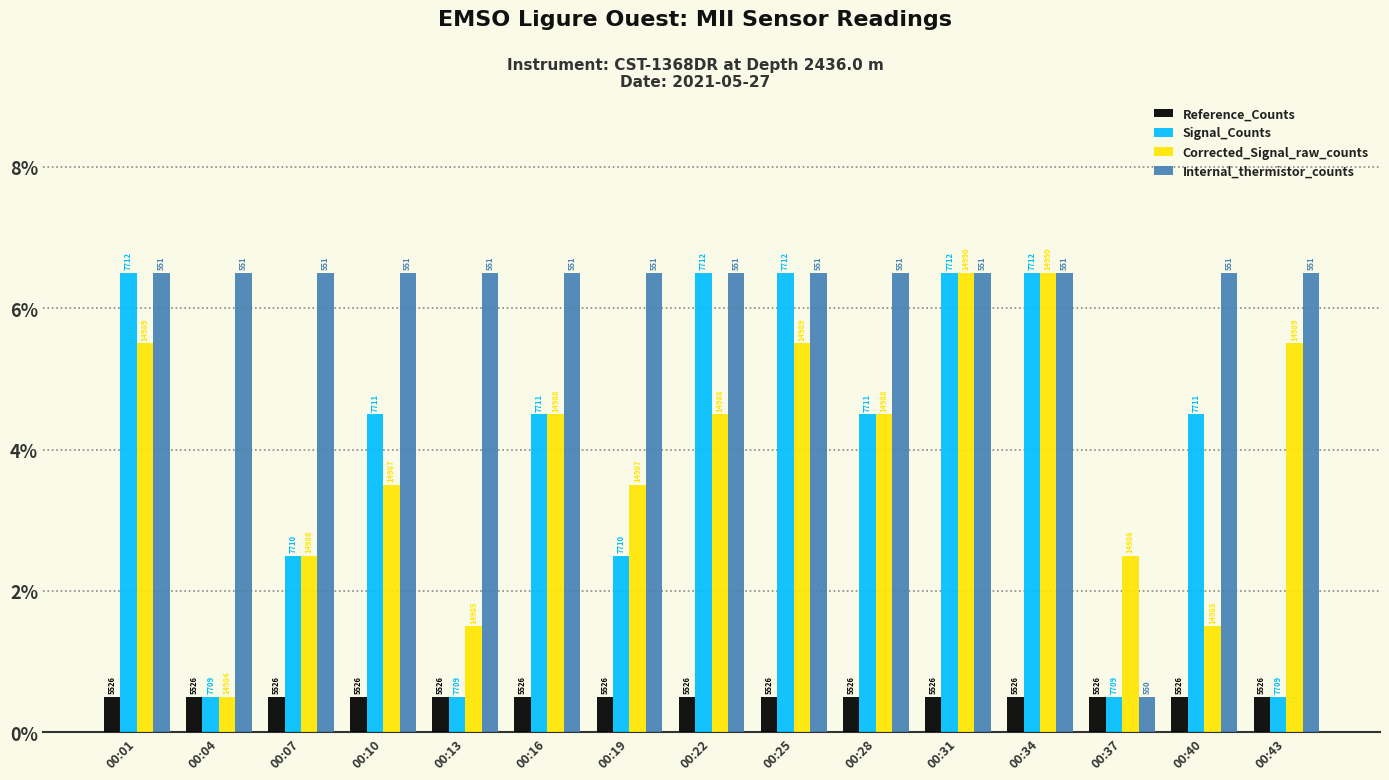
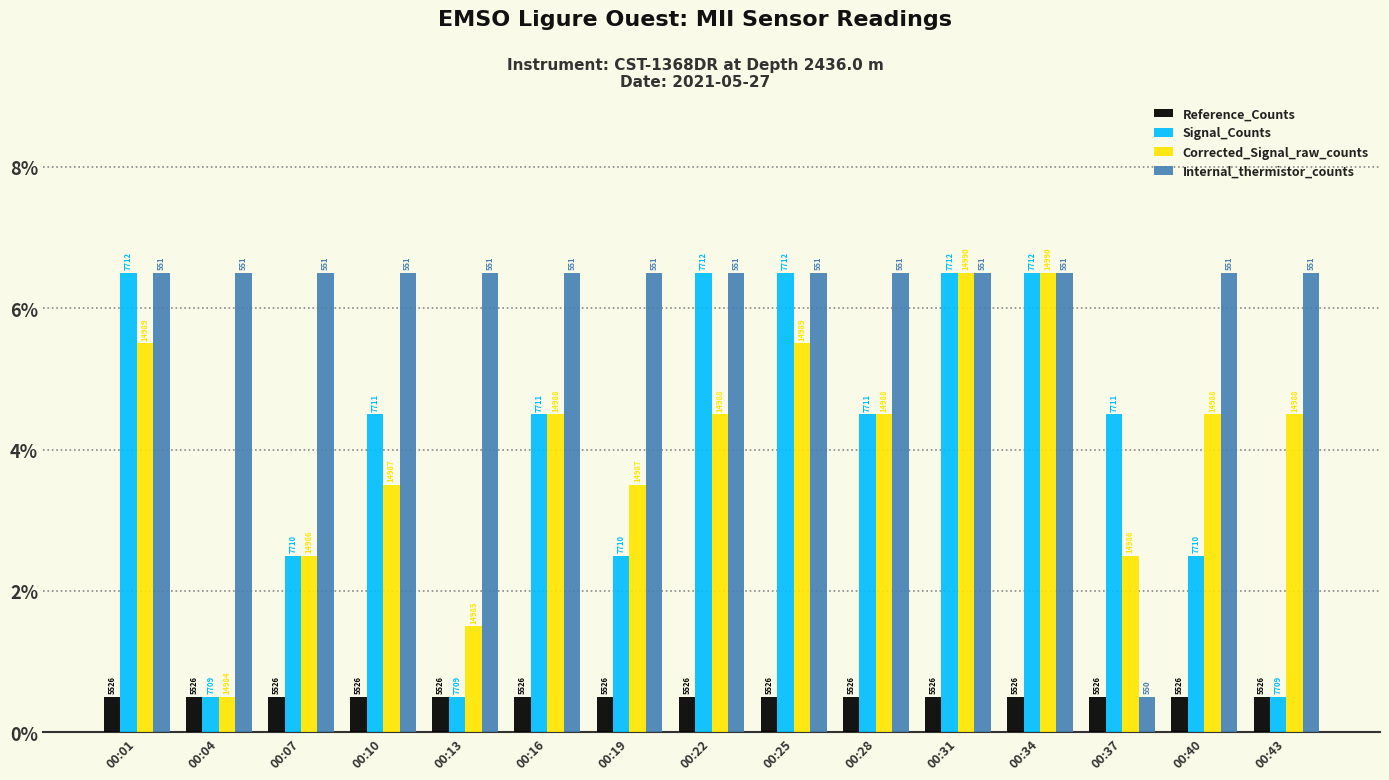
  {
    "Signal_Counts": {
-     "00:37": 7709,
-     "00:40": 7711
+     "00:37": 7711,
+     "00:40": 7710
    },
    "Corrected_Signal_raw_counts": {
-     "00:40": 14985,
-     "00:43": 14989
+     "00:40": 14988,
+     "00:43": 14988
    }
  }
